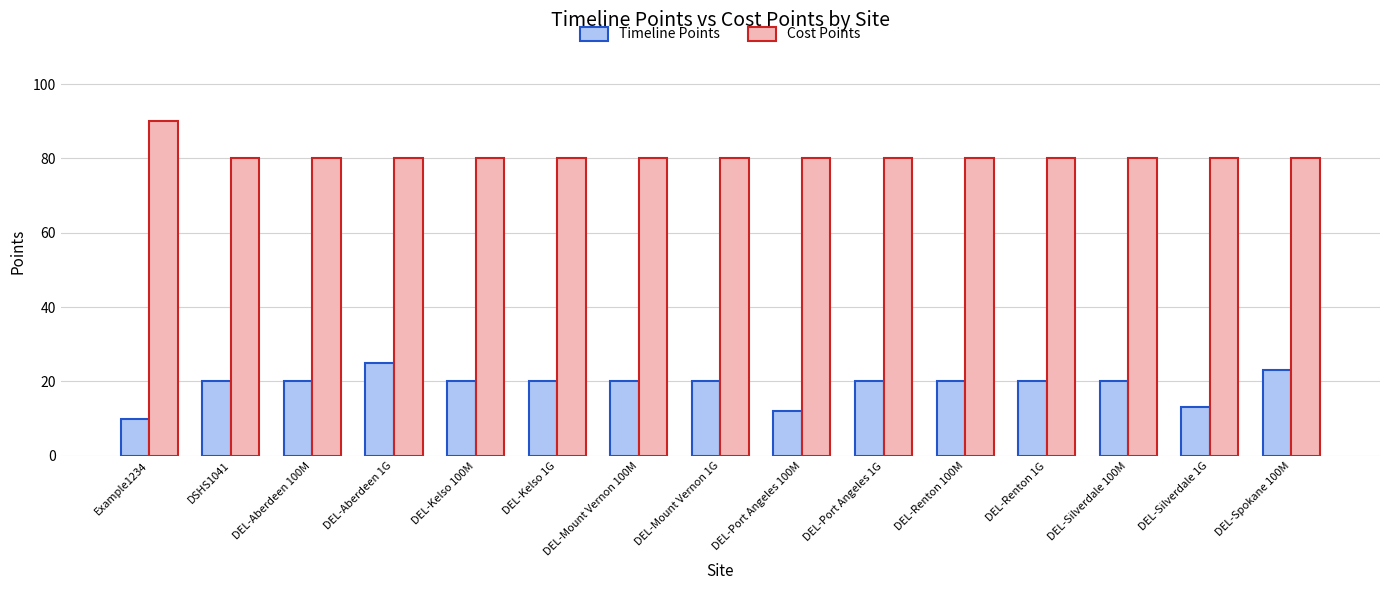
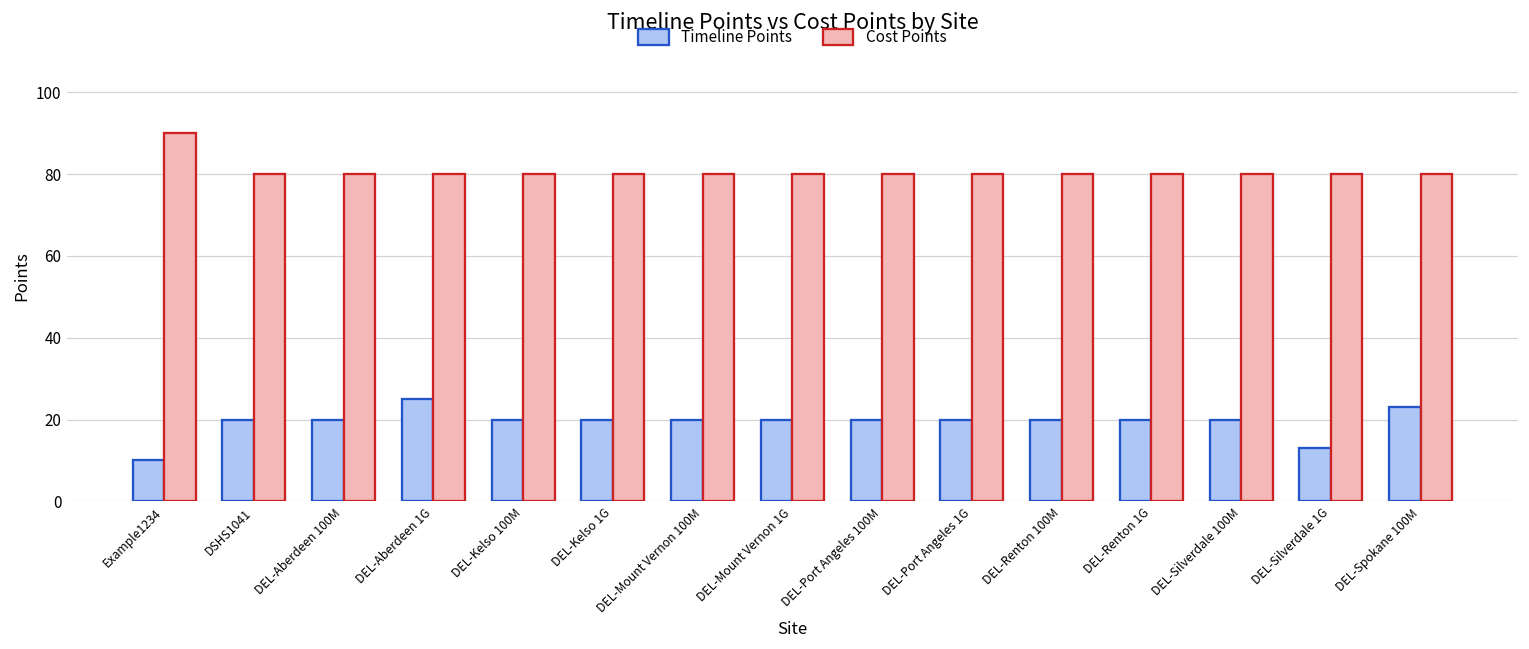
  {
    "Timeline Points": {
      "Example1234": 10,
      "DSHS1041": 20,
      "DEL-Aberdeen 100M": 20,
      "DEL-Aberdeen 1G": 25,
      "DEL-Kelso 100M": 20,
      "DEL-Kelso 1G": 20,
      "DEL-Mount Vernon 100M": 20,
      "DEL-Mount Vernon 1G": 20,
-     "DEL-Port Angeles 100M": 12,
+     "DEL-Port Angeles 100M": 20,
      "DEL-Port Angeles 1G": 20,
      "DEL-Renton 100M": 20,
      "DEL-Renton 1G": 20,
      "DEL-Silverdale 100M": 20,
      "DEL-Silverdale 1G": 13,
      "DEL-Spokane 100M": 23
    },
    "Cost Points": {
      "Example1234": 90,
      "DSHS1041": 80,
      "DEL-Aberdeen 100M": 80,
      "DEL-Aberdeen 1G": 80,
      "DEL-Kelso 100M": 80,
      "DEL-Kelso 1G": 80,
      "DEL-Mount Vernon 100M": 80,
      "DEL-Mount Vernon 1G": 80,
      "DEL-Port Angeles 100M": 80,
      "DEL-Port Angeles 1G": 80,
      "DEL-Renton 100M": 80,
      "DEL-Renton 1G": 80,
      "DEL-Silverdale 100M": 80,
      "DEL-Silverdale 1G": 80,
      "DEL-Spokane 100M": 80
    }
  }
